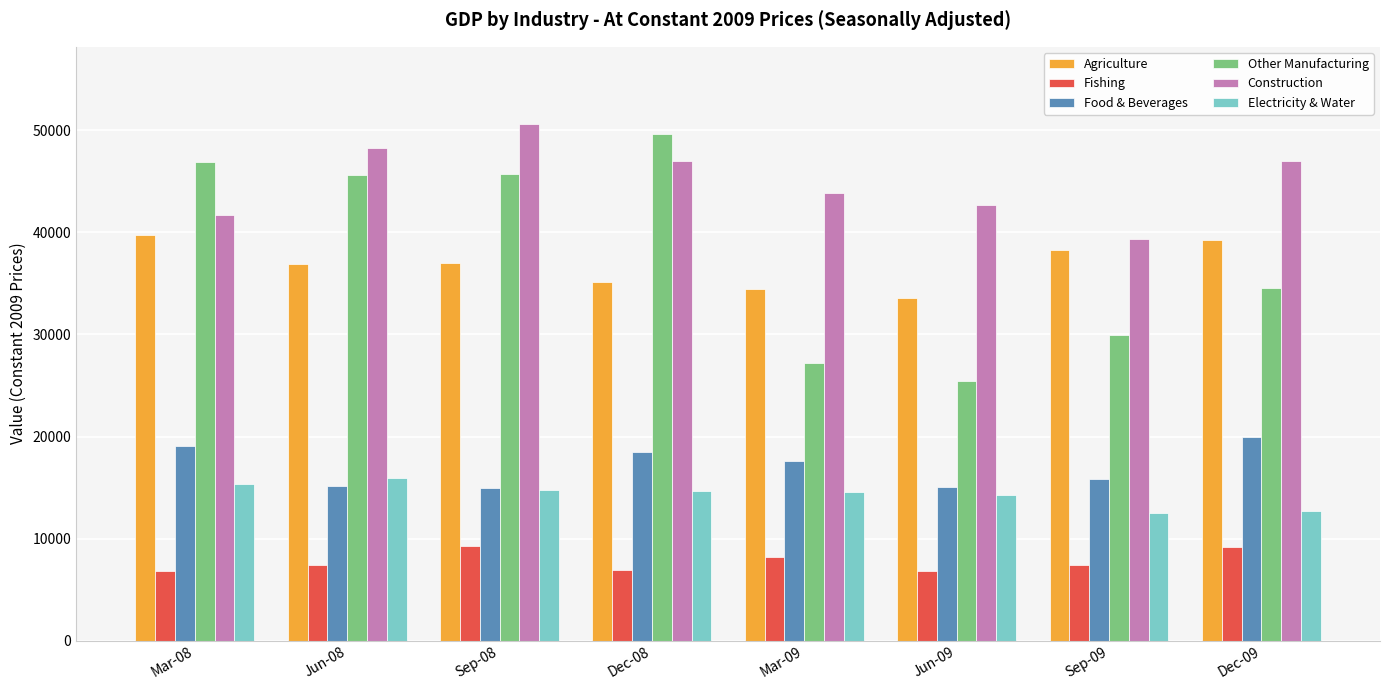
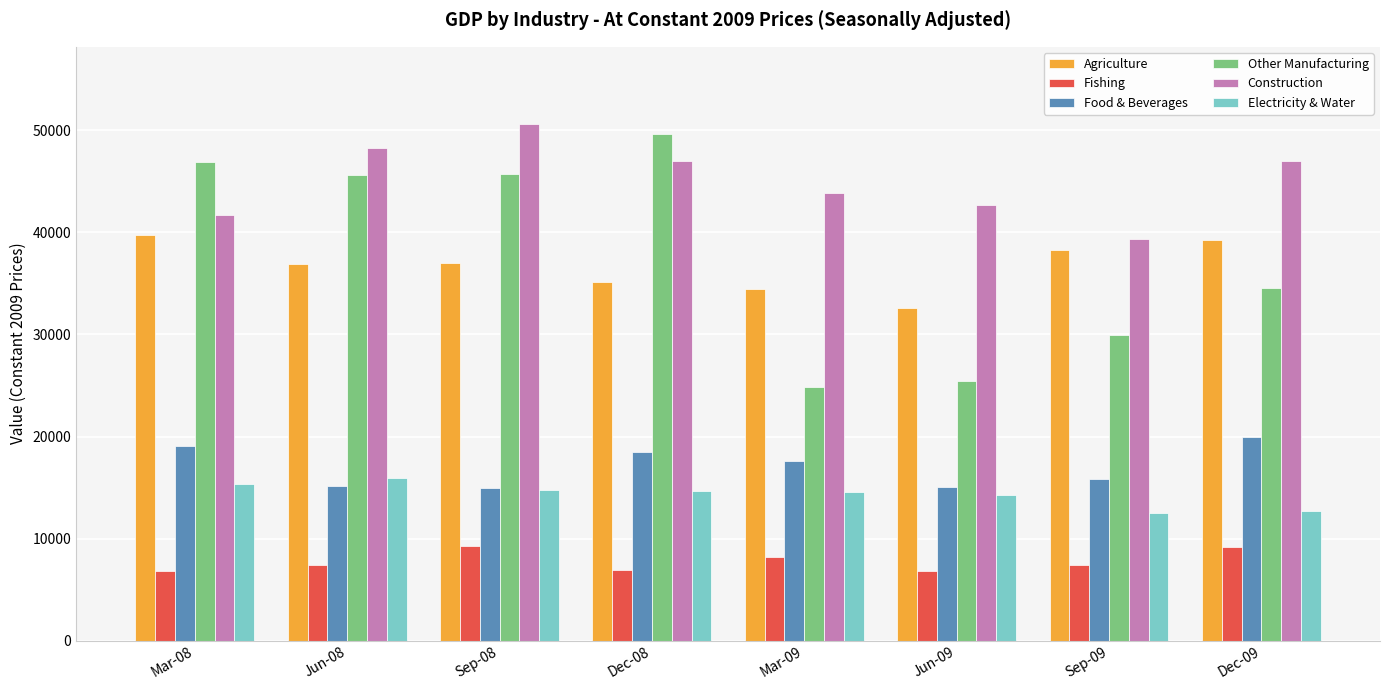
  {
    "Agriculture": {
      "Mar-08": 39700,
      "Jun-08": 36900,
      "Sep-08": 37000,
      "Dec-08": 35100,
      "Mar-09": 34400,
-     "Jun-09": 33600,
+     "Jun-09": 32600,
      "Sep-09": 38300,
      "Dec-09": 39200
    },
    "Fishing": {
      "Mar-08": 6800,
      "Jun-08": 7400,
      "Sep-08": 9300,
      "Dec-08": 6900,
      "Mar-09": 8200,
      "Jun-09": 6800,
      "Sep-09": 7400,
      "Dec-09": 9200
    },
    "Food & Beverages": {
      "Mar-08": 19100,
      "Jun-08": 15100,
      "Sep-08": 14900,
      "Dec-08": 18500,
      "Mar-09": 17600,
      "Jun-09": 15000,
      "Sep-09": 15900,
      "Dec-09": 19900
    },
    "Other Manufacturing": {
      "Mar-08": 46900,
      "Jun-08": 45600,
      "Sep-08": 45700,
      "Dec-08": 49700,
-     "Mar-09": 27200,
+     "Mar-09": 24900,
      "Jun-09": 25400,
      "Sep-09": 29900,
      "Dec-09": 34600
    },
    "Construction": {
      "Mar-08": 41800,
      "Jun-08": 48200,
      "Sep-08": 50600,
      "Dec-08": 47000,
      "Mar-09": 43800,
      "Jun-09": 42700,
      "Sep-09": 39300,
      "Dec-09": 47000
    },
    "Electricity & Water": {
      "Mar-08": 15400,
      "Jun-08": 16000,
      "Sep-08": 14700,
      "Dec-08": 14700,
      "Mar-09": 14500,
      "Jun-09": 14300,
      "Sep-09": 12500,
      "Dec-09": 12700
    }
  }
